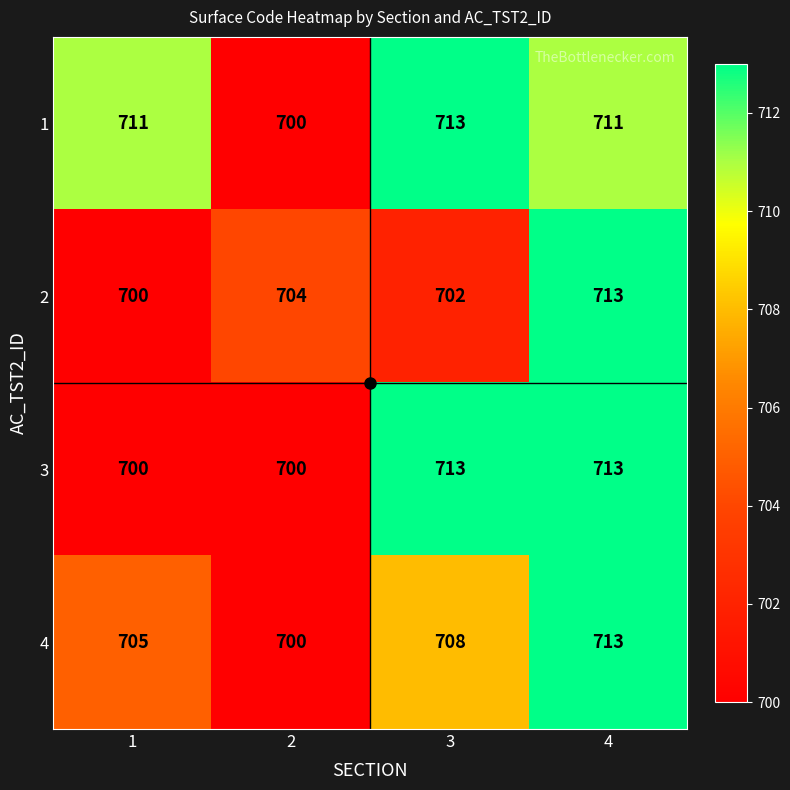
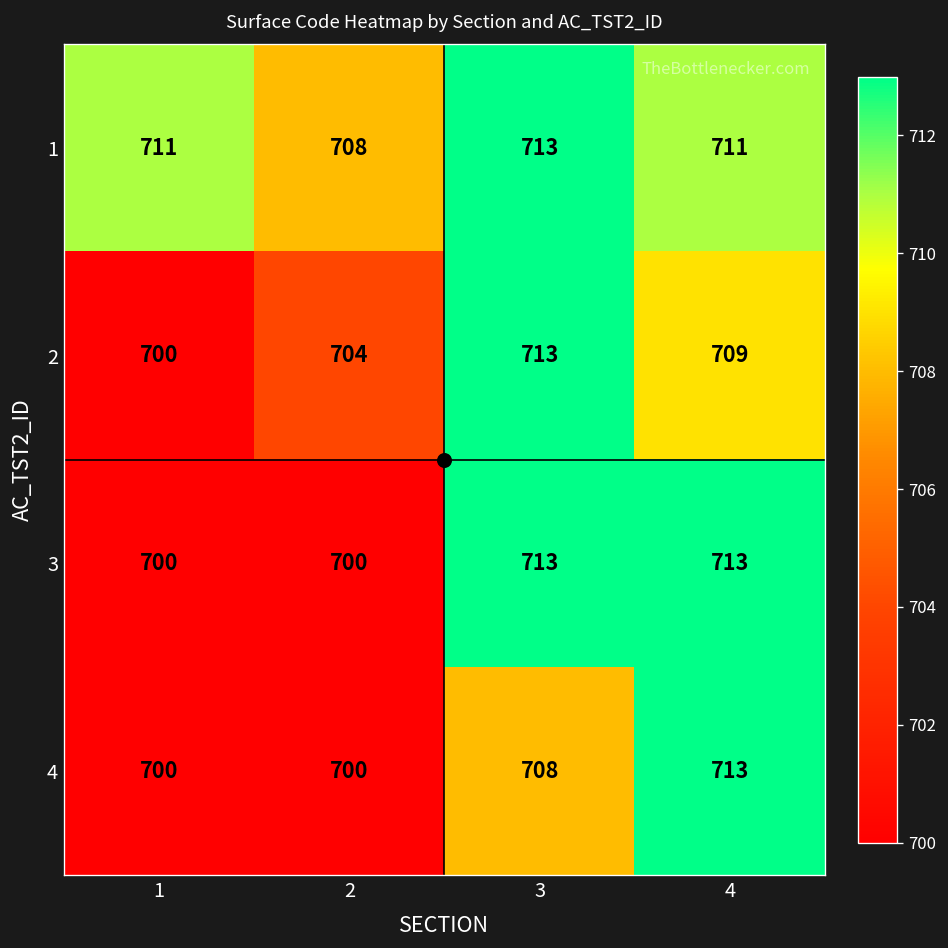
  {
    "1": {
      "1": 711,
-     "2": 700,
+     "2": 708,
      "3": 713
    },
    "2": {
      "1": 700,
      "2": 704,
-     "3": 702,
-     "4": 713
+     "3": 713,
+     "4": 709
    },
    "3": {
      "1": 700,
      "2": 700,
      "3": 713,
      "4": 713
    },
    "4": {
-     "1": 705,
+     "1": 700,
      "2": 700,
      "3": 708,
      "4": 713
    }
  }
